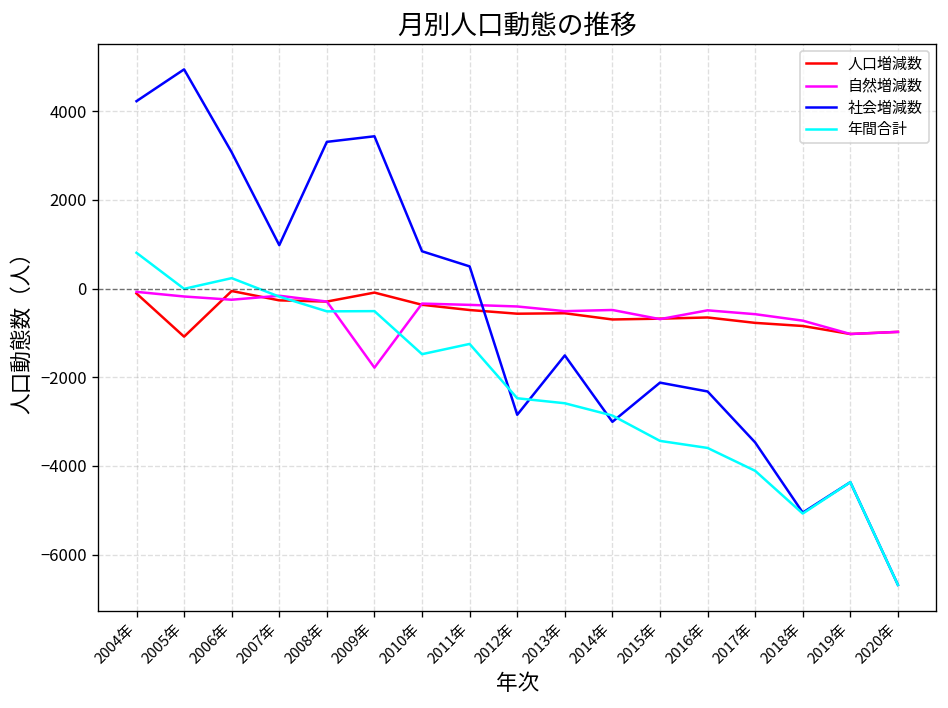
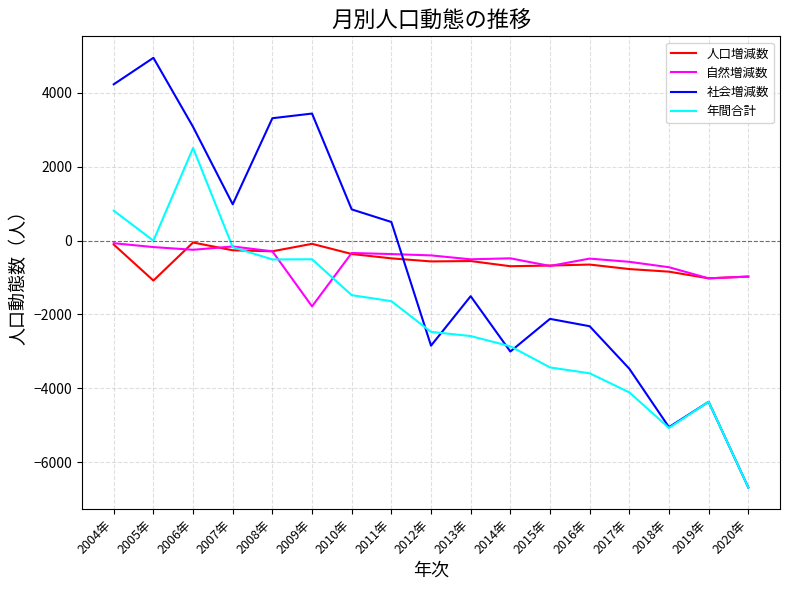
  {
    "人口増減数": {
      "2005年": -1100,
      "2006年": -100,
      "2007年": -300,
      "2009年": -100,
      "2011年": -500,
      "2012年": -600,
      "2014年": -700,
      "2016年": -700,
      "2017年": -800,
      "2018年": -800
    },
    "自然増減数": {
      "2005年": -200,
      "2006年": -300,
      "2009年": -1800,
      "2011年": -400,
      "2012年": -400,
      "2014年": -500,
      "2016年": -500,
      "2017年": -600,
      "2018年": -700
    },
    "社会増減数": {
      "2004年": 4200,
      "2005年": 4900,
      "2006年": 3100,
      "2007年": 1000,
      "2008年": 3300,
      "2009年": 3400,
      "2010年": 800,
      "2011年": 500,
      "2012年": -2800,
      "2013年": -1500,
      "2014年": -3000,
      "2015年": -2100,
      "2016年": -2300,
      "2017年": -3500
    },
    "年間合計": {
      "2004年": 800,
      "2005年": 0,
-     "2006年": 200,
+     "2006年": 2500,
      "2008年": -500,
      "2009年": -500,
      "2010年": -1500,
-     "2011年": -1200,
+     "2011年": -1600,
      "2012年": -2500,
      "2013年": -2600,
      "2014年": -2900,
      "2015年": -3400,
      "2016年": -3600,
      "2017年": -4100
    }
  }
